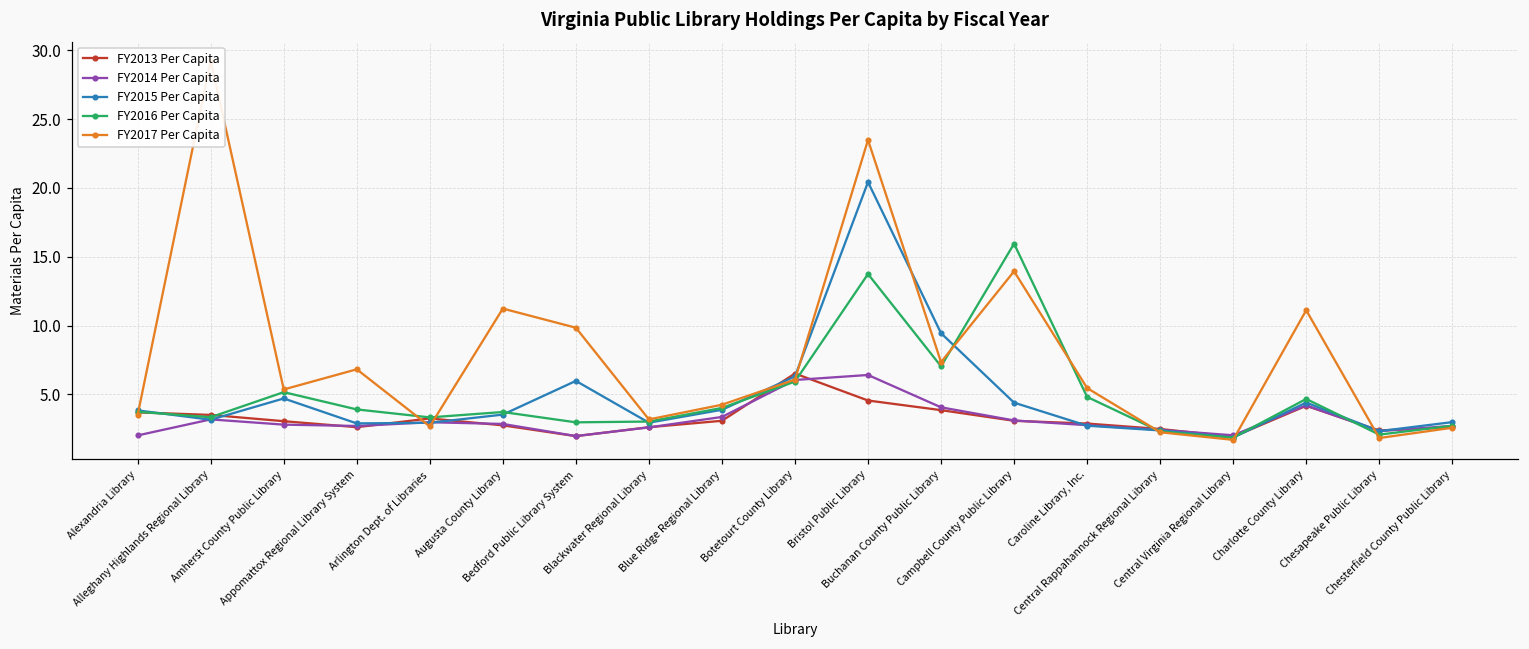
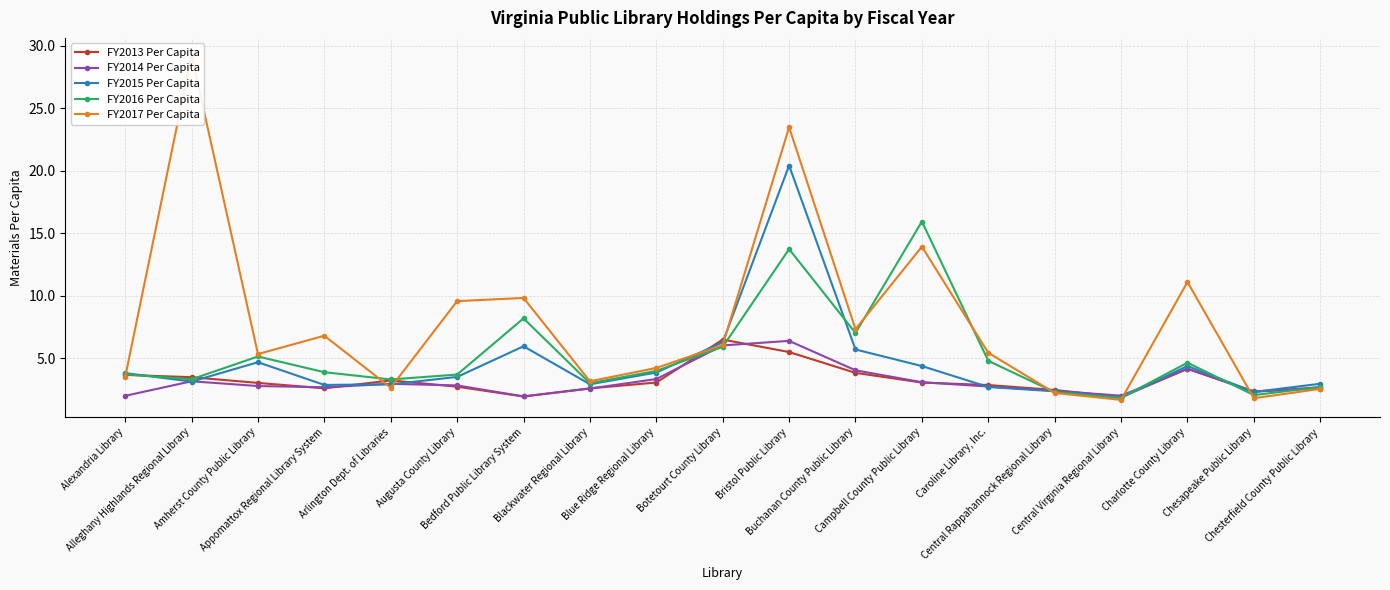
  {
    "FY2013 Per Capita": {
      "Amherst County Public Library": 3.0,
      "Blue Ridge Regional Library": 3.1,
      "Botetourt County Library": 6.5,
-     "Bristol Public Library": 4.6,
+     "Bristol Public Library": 5.5,
      "Buchanan County Public Library": 3.9
    },
    "FY2014 Per Capita": {
      "Alexandria Library": 2.0,
      "Amherst County Public Library": 2.8,
      "Blue Ridge Regional Library": 3.4,
      "Bristol Public Library": 6.4,
      "Buchanan County Public Library": 4.1
    },
    "FY2015 Per Capita": {
      "Amherst County Public Library": 4.7,
      "Bedford Public Library System": 6.0,
      "Botetourt County Library": 6.3,
      "Bristol Public Library": 20.4,
-     "Buchanan County Public Library": 9.4,
+     "Buchanan County Public Library": 5.7,
      "Campbell County Public Library": 4.4,
      "Charlotte County Library": 4.4,
      "Chesterfield County Public Library": 3.0
    },
    "FY2016 Per Capita": {
      "Appomattox Regional Library System": 3.9,
-     "Bedford Public Library System": 3.0,
+     "Bedford Public Library System": 8.2,
      "Bristol Public Library": 13.7,
      "Buchanan County Public Library": 7.0,
      "Campbell County Public Library": 15.9,
      "Caroline Library, Inc.": 4.8,
      "Charlotte County Library": 4.7,
      "Chesapeake Public Library": 2.1
    },
    "FY2017 Per Capita": {
      "Appomattox Regional Library System": 6.8,
      "Arlington Dept. of Libraries": 2.7,
-     "Augusta County Library": 11.2,
+     "Augusta County Library": 9.6,
      "Bedford Public Library System": 9.8,
      "Blue Ridge Regional Library": 4.2,
      "Bristol Public Library": 23.5,
      "Buchanan County Public Library": 7.3,
      "Campbell County Public Library": 13.9,
      "Caroline Library, Inc.": 5.5,
      "Charlotte County Library": 11.1,
      "Chesapeake Public Library": 1.8
    }
  }
